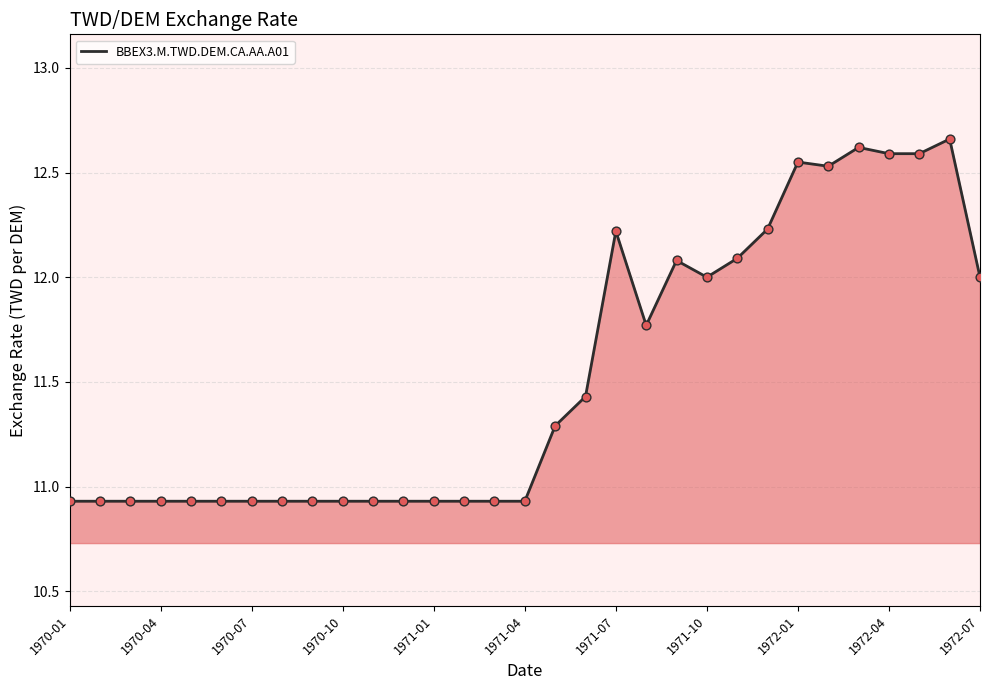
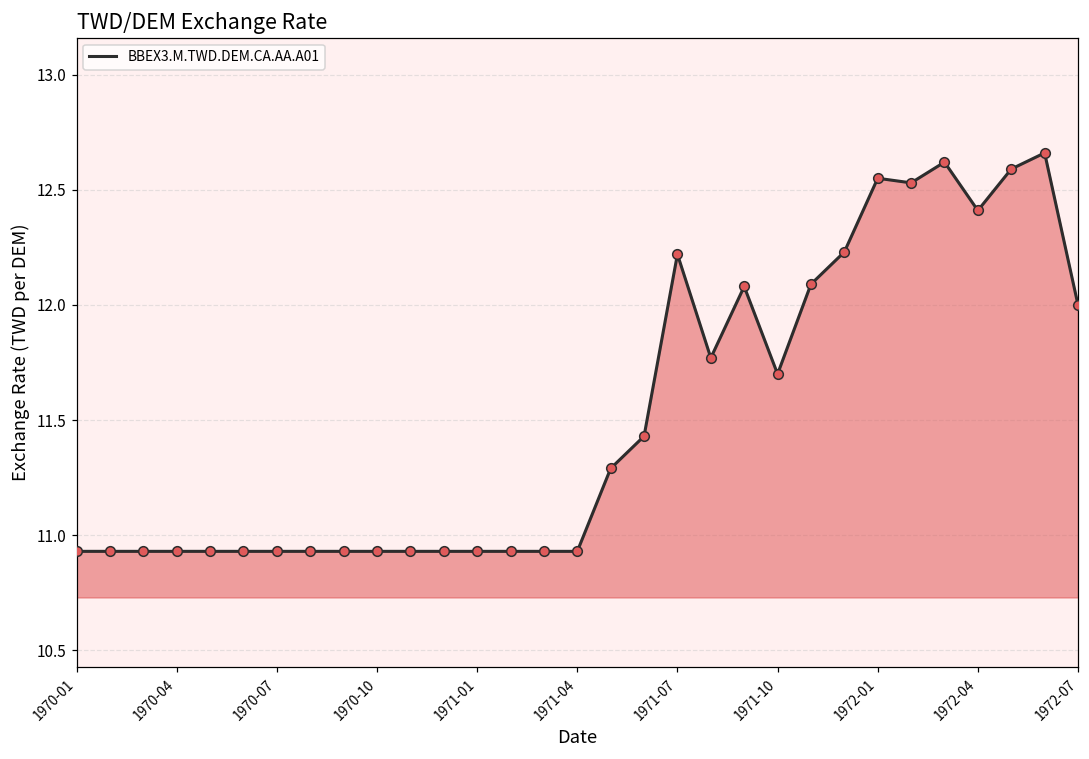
  {
    "1970-01": 10.93,
    "1970-04": 10.93,
    "1970-07": 10.93,
    "1970-10": 10.93,
    "1971-01": 10.93,
    "1971-04": 10.93,
    "1971-07": 12.22,
-   "1971-10": 12.0,
+   "1971-10": 11.7,
    "1972-01": 12.55,
-   "1972-04": 12.59,
+   "1972-04": 12.41,
    "1972-07": 12.00
  }
